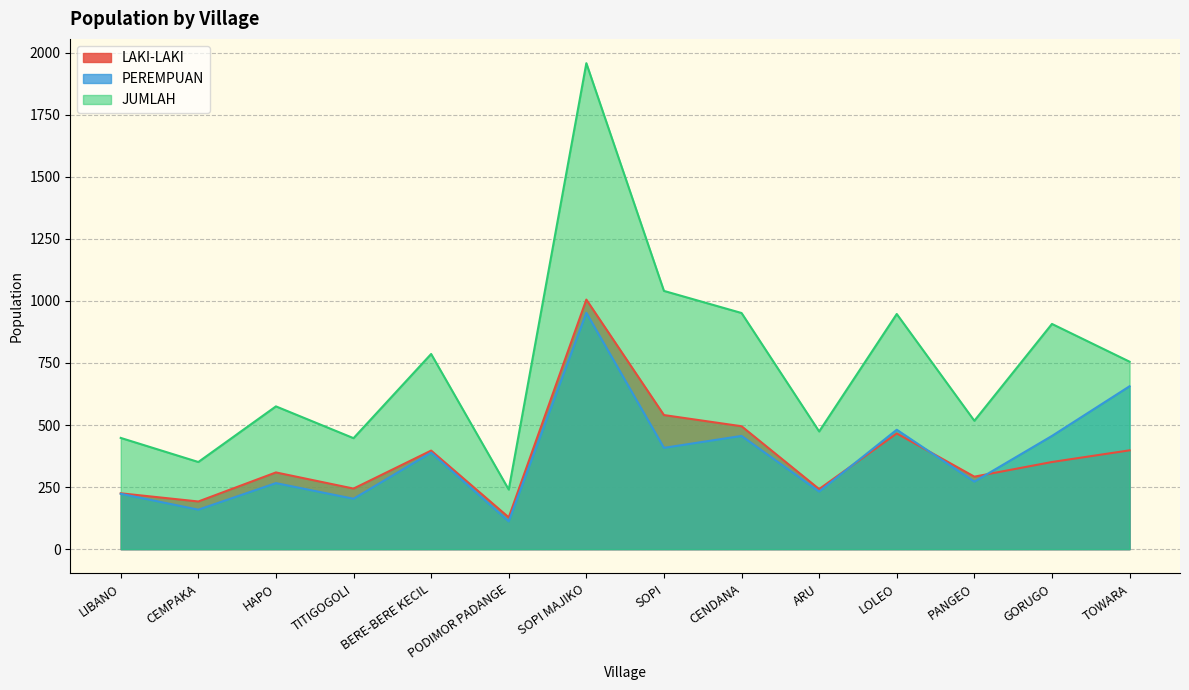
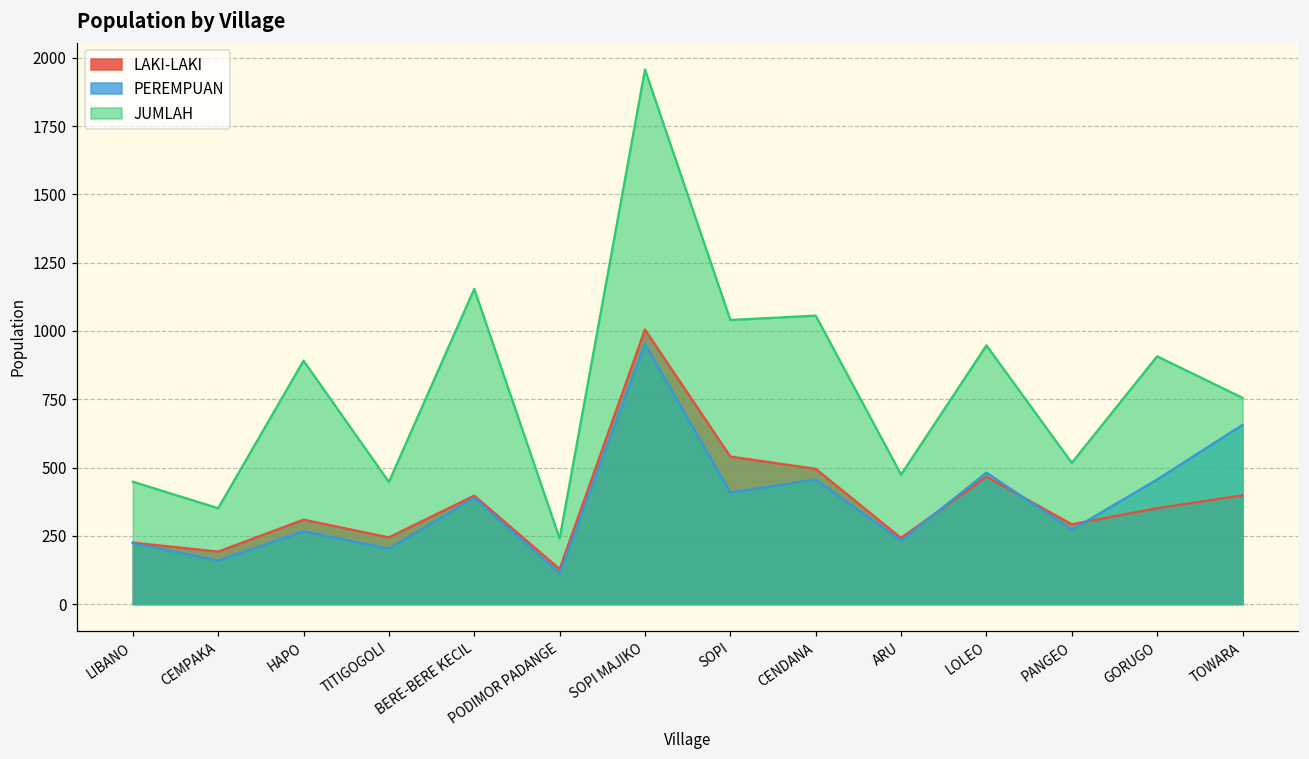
  {
    "LAKI-LAKI": {
      "CEMPAKA": 190,
      "HAPO": 310,
      "TITIGOGOLI": 240,
      "PODIMOR PADANGE": 130,
      "SOPI MAJIKO": 1010,
      "SOPI": 540,
      "CENDANA": 500,
      "LOLEO": 470,
      "PANGEO": 290,
      "GORUGO": 350,
      "TOWARA": 400
    },
    "PEREMPUAN": {
      "CEMPAKA": 160,
      "HAPO": 270,
      "TITIGOGOLI": 200,
      "PODIMOR PADANGE": 110,
      "SOPI MAJIKO": 950,
      "SOPI": 410,
      "CENDANA": 460,
      "LOLEO": 480,
      "PANGEO": 270,
      "GORUGO": 460,
      "TOWARA": 660
    },
    "JUMLAH": {
      "LIBANO": 450,
      "CEMPAKA": 350,
-     "HAPO": 580,
+     "HAPO": 890,
      "TITIGOGOLI": 450,
-     "BERE-BERE KECIL": 790,
+     "BERE-BERE KECIL": 1150,
      "PODIMOR PADANGE": 240,
      "SOPI MAJIKO": 1960,
      "SOPI": 1040,
-     "CENDANA": 950,
+     "CENDANA": 1060,
      "ARU": 470,
      "LOLEO": 950,
      "PANGEO": 520,
      "GORUGO": 910,
      "TOWARA": 760
    }
  }
